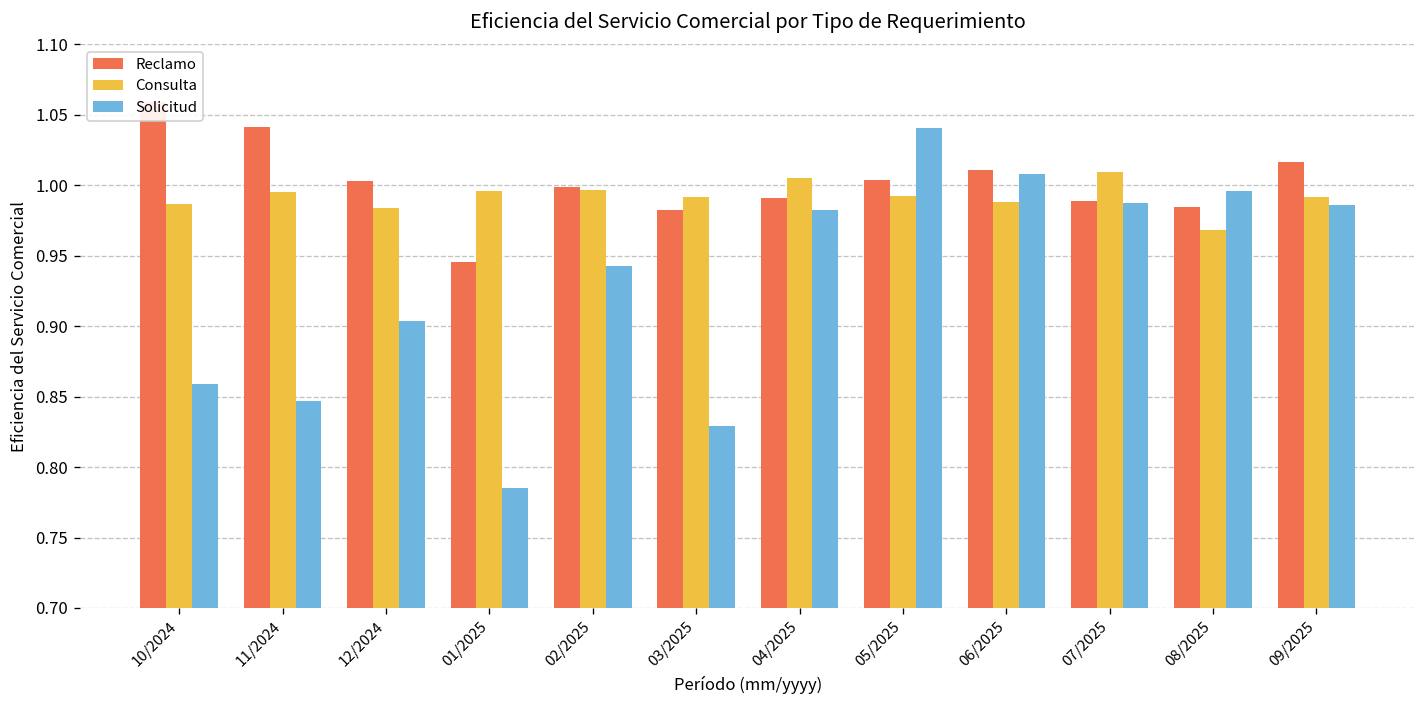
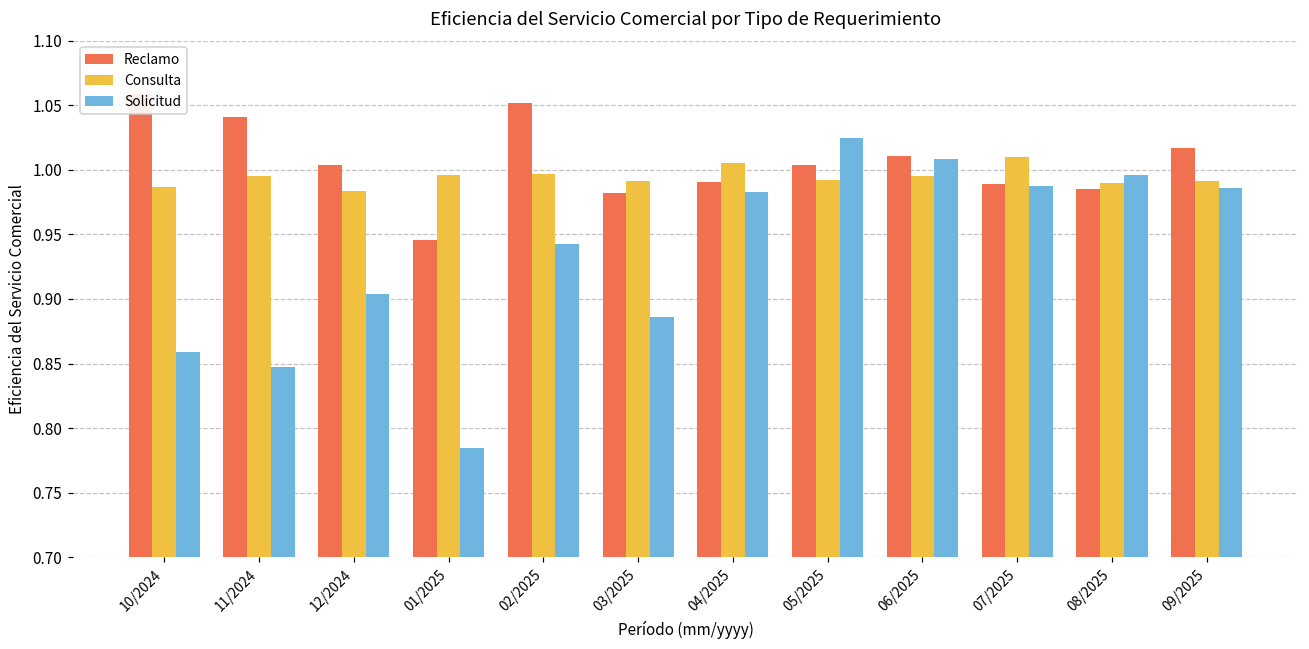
  {
    "Reclamo": {
      "11/2024": 1.041,
      "12/2024": 1.003,
      "01/2025": 0.946,
-     "02/2025": 0.999,
+     "02/2025": 1.051,
      "03/2025": 0.982,
      "04/2025": 0.991,
      "05/2025": 1.004,
      "06/2025": 1.011,
      "07/2025": 0.989,
      "08/2025": 0.985,
      "09/2025": 1.017
    },
    "Consulta": {
      "10/2024": 0.987,
      "11/2024": 0.995,
      "12/2024": 0.984,
      "01/2025": 0.996,
      "02/2025": 0.997,
      "03/2025": 0.992,
      "04/2025": 1.005,
      "05/2025": 0.992,
-     "06/2025": 0.988,
+     "06/2025": 0.995,
      "07/2025": 1.010,
-     "08/2025": 0.968,
+     "08/2025": 0.990,
      "09/2025": 0.992
    },
    "Solicitud": {
      "10/2024": 0.859,
      "11/2024": 0.847,
      "12/2024": 0.904,
      "01/2025": 0.785,
      "02/2025": 0.942,
-     "03/2025": 0.829,
+     "03/2025": 0.886,
      "04/2025": 0.983,
-     "05/2025": 1.041,
+     "05/2025": 1.025,
      "06/2025": 1.008,
      "07/2025": 0.988,
      "08/2025": 0.996,
      "09/2025": 0.986
    }
  }
